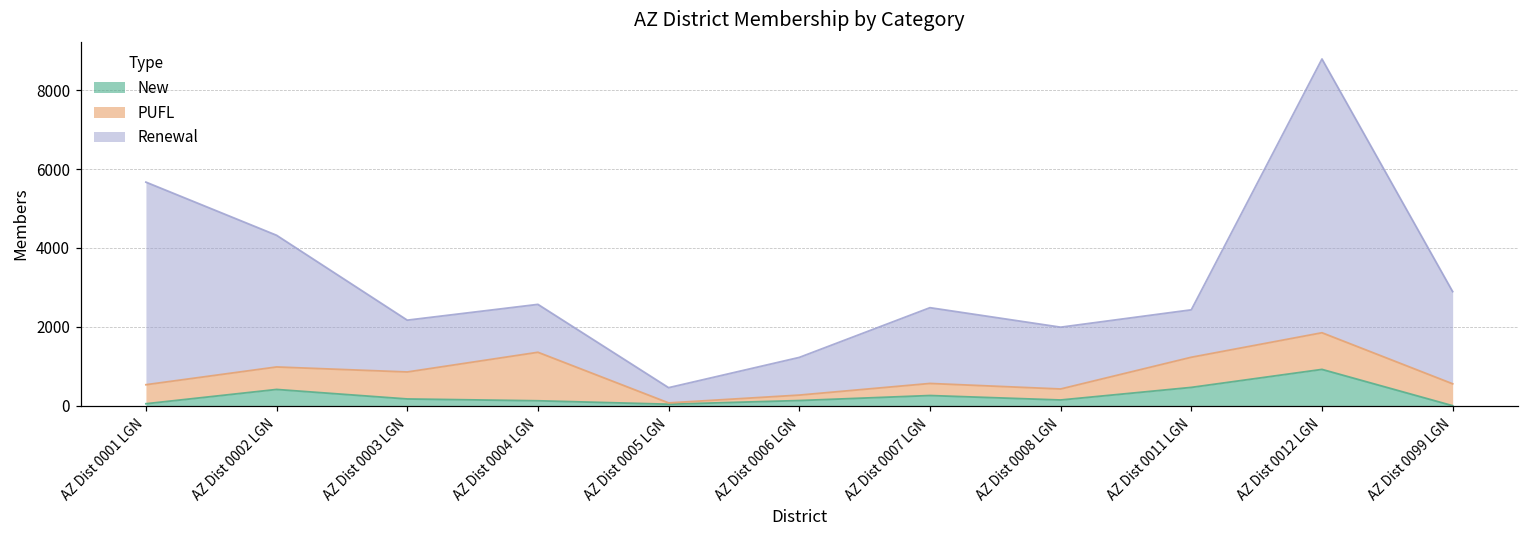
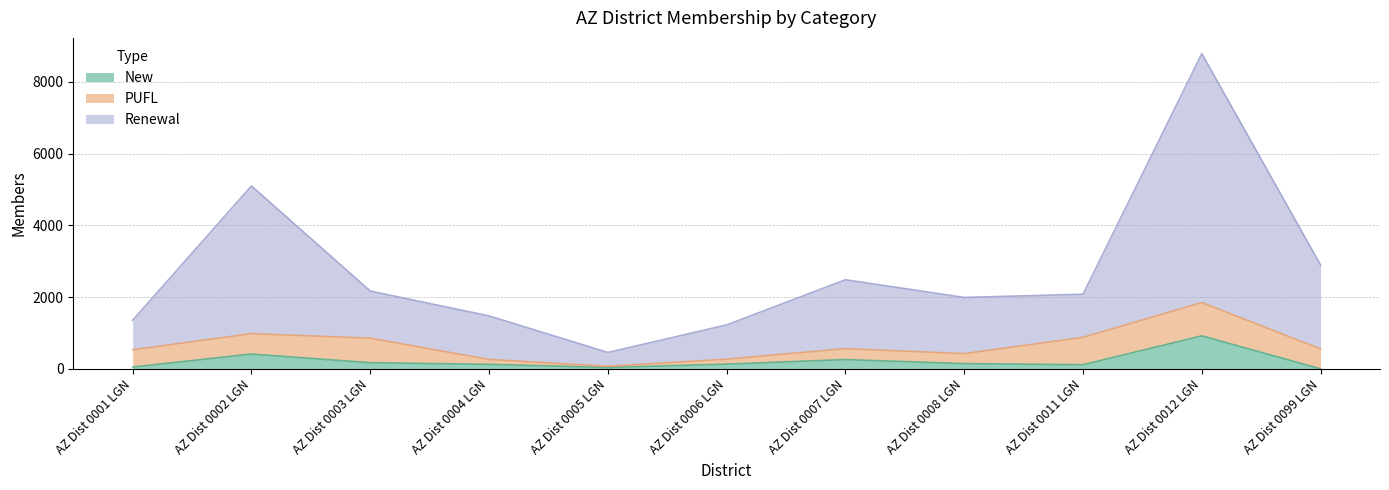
  {
    "New": {
      "AZ Dist 0001 LGN": 100,
      "AZ Dist 0002 LGN": 400,
      "AZ Dist 0003 LGN": 200,
      "AZ Dist 0004 LGN": 100,
      "AZ Dist 0006 LGN": 100,
      "AZ Dist 0007 LGN": 300,
      "AZ Dist 0008 LGN": 100,
-     "AZ Dist 0011 LGN": 500,
+     "AZ Dist 0011 LGN": 100,
      "AZ Dist 0012 LGN": 900,
      "AZ Dist 0099 LGN": 0
    },
    "PUFL": {
      "AZ Dist 0001 LGN": 500,
      "AZ Dist 0002 LGN": 600,
      "AZ Dist 0003 LGN": 700,
-     "AZ Dist 0004 LGN": 1200,
+     "AZ Dist 0004 LGN": 100,
      "AZ Dist 0006 LGN": 100,
      "AZ Dist 0007 LGN": 300,
      "AZ Dist 0008 LGN": 300,
      "AZ Dist 0011 LGN": 800,
      "AZ Dist 0012 LGN": 900,
      "AZ Dist 0099 LGN": 600
    },
    "Renewal": {
-     "AZ Dist 0001 LGN": 5100,
-     "AZ Dist 0002 LGN": 3300,
+     "AZ Dist 0001 LGN": 800,
+     "AZ Dist 0002 LGN": 4100,
      "AZ Dist 0003 LGN": 1300,
      "AZ Dist 0004 LGN": 1200,
      "AZ Dist 0005 LGN": 400,
      "AZ Dist 0006 LGN": 1000,
      "AZ Dist 0007 LGN": 1900,
      "AZ Dist 0008 LGN": 1600,
      "AZ Dist 0011 LGN": 1200,
      "AZ Dist 0012 LGN": 6900,
      "AZ Dist 0099 LGN": 2300
    }
  }
